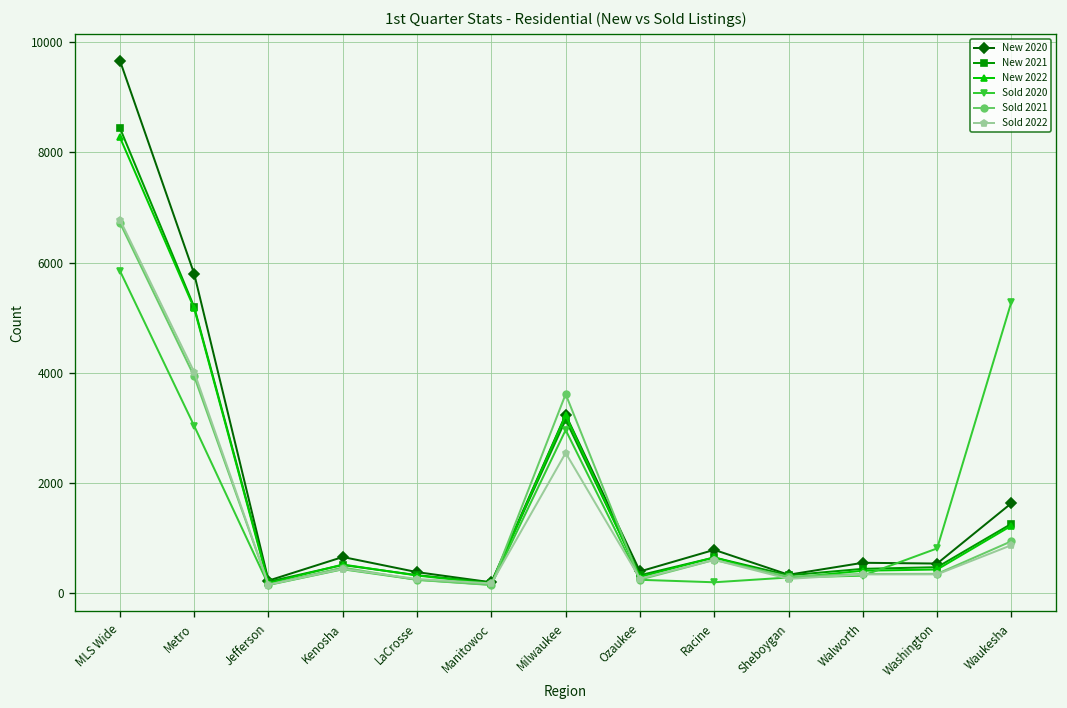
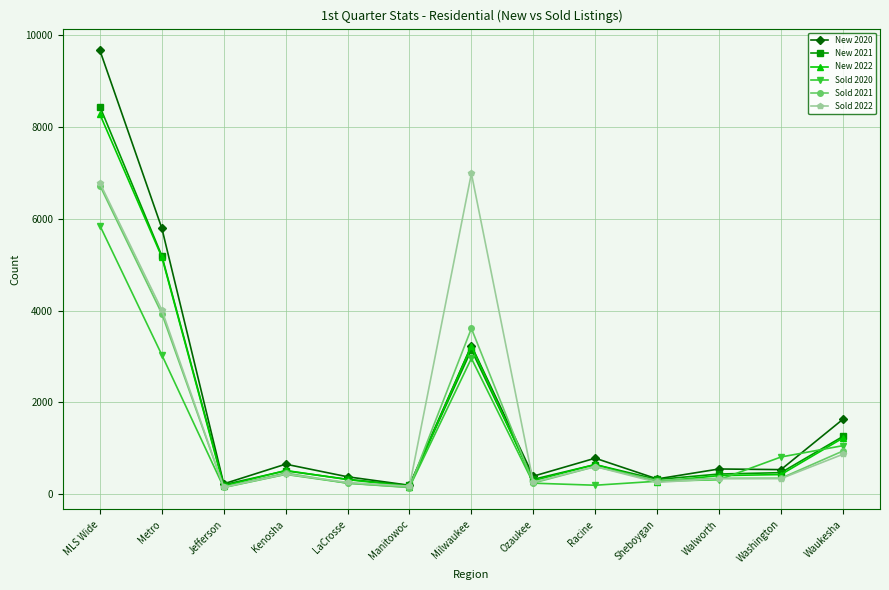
  {
    "Sold 2020": {
      "MLS Wide": 5900,
      "Metro": 3000,
      "Milwaukee": 3000,
      "Racine": 200,
      "Washington": 800,
-     "Waukesha": 5300
+     "Waukesha": 1100
    },
    "Sold 2021": {
      "Metro": 3900,
      "Milwaukee": 3600,
      "Waukesha": 900
    },
    "Sold 2022": {
      "Metro": 4000,
-     "Milwaukee": 2500,
+     "Milwaukee": 7000,
      "Waukesha": 900
    }
  }
